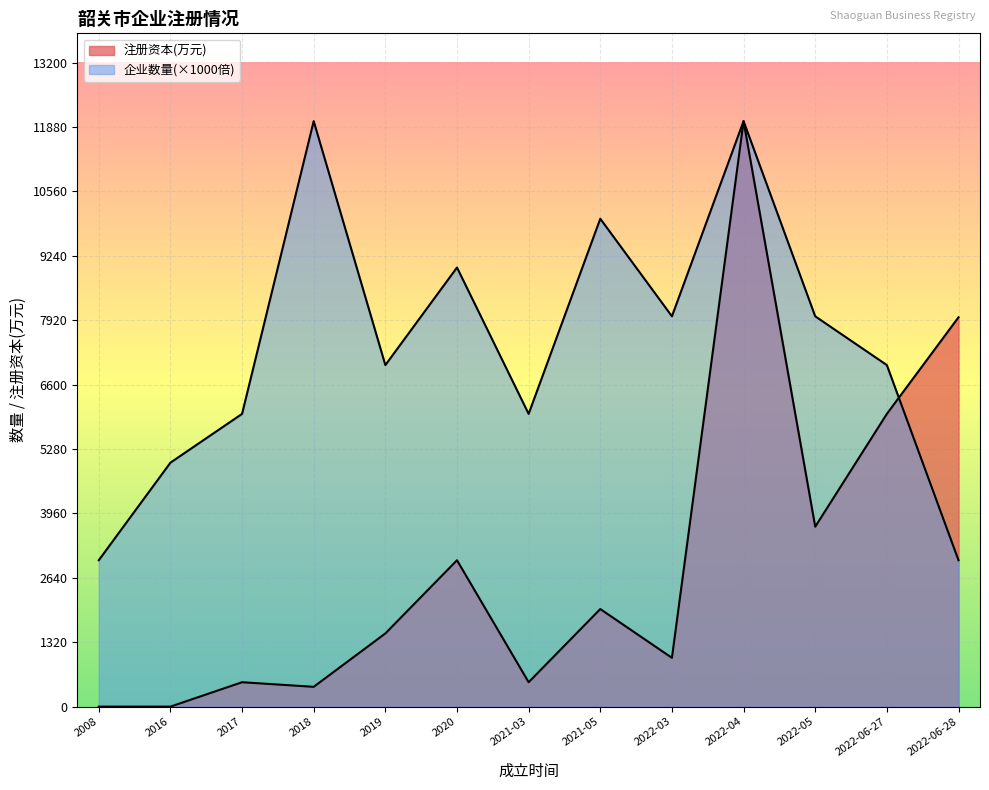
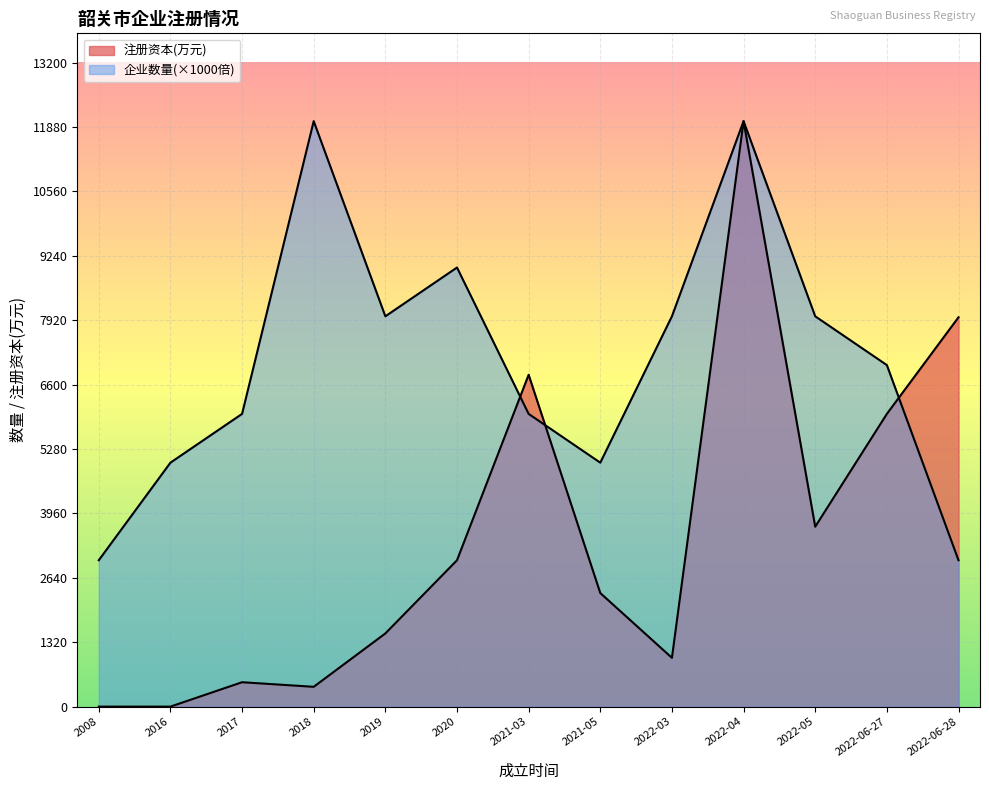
  {
    "注册资本(万元)": {
      "2008": 0,
      "2016": 0,
      "2017": 500,
      "2018": 400,
      "2019": 1500,
      "2020": 3000,
-     "2021-03": 500,
-     "2021-05": 2000,
+     "2021-03": 6800,
+     "2021-05": 2300,
      "2022-03": 1000,
      "2022-05": 3700,
      "2022-06-27": 6000,
      "2022-06-28": 8000
    },
    "企业数量(×1000倍)": {
      "2008": 3000,
      "2016": 5000,
      "2017": 6000,
      "2018": 12000,
-     "2019": 7000,
+     "2019": 8000,
      "2020": 9000,
      "2021-03": 6000,
-     "2021-05": 10000,
+     "2021-05": 5000,
      "2022-03": 8000,
      "2022-05": 8000,
      "2022-06-27": 7000,
      "2022-06-28": 3000
    }
  }
